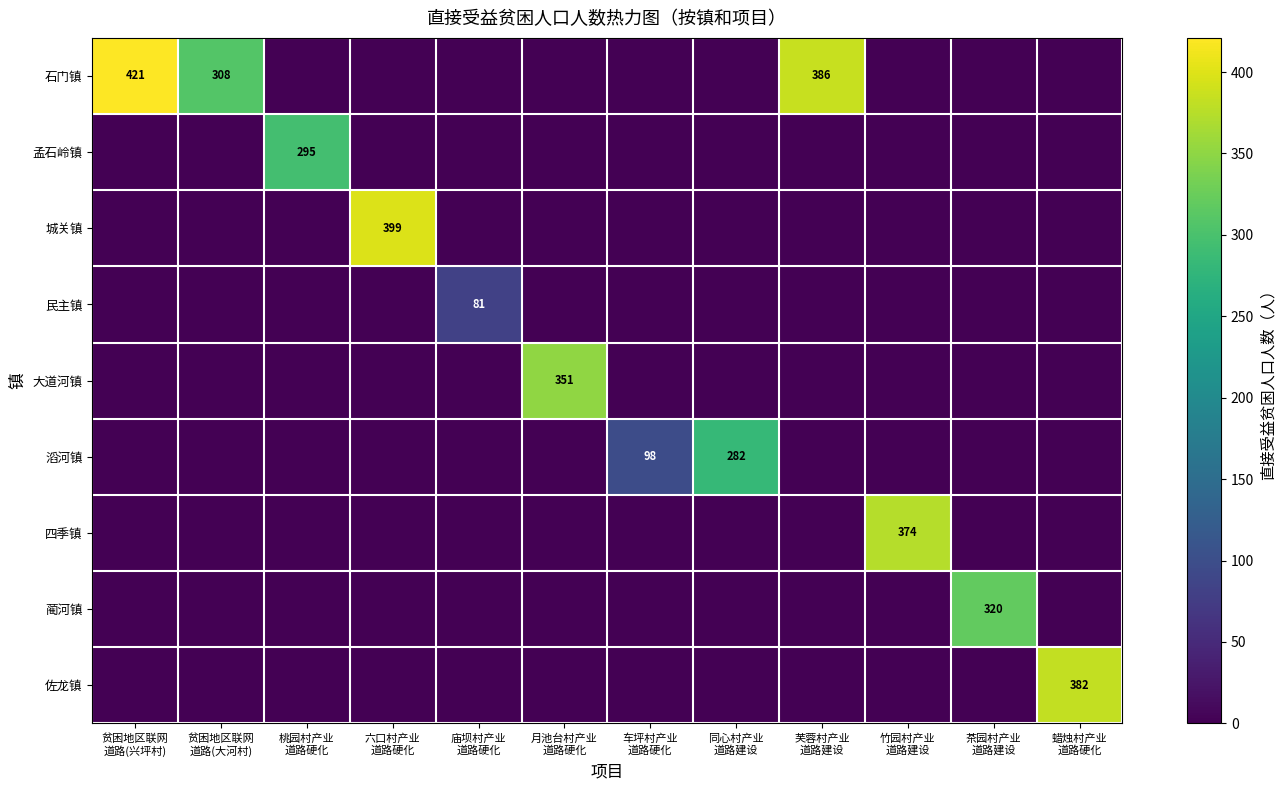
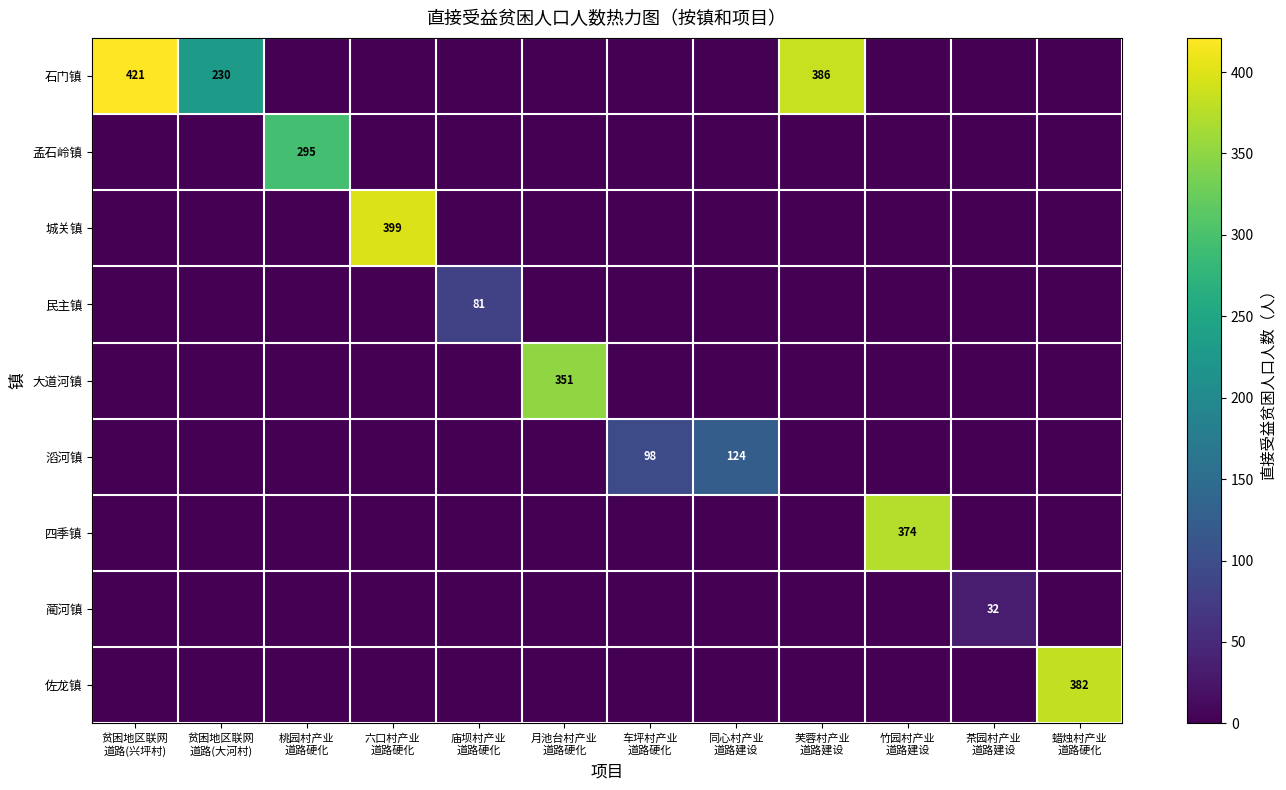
  {
    "石门镇": {
      "贫困地区联网 道路(兴坪村)": 421,
-     "贫困地区联网 道路(大河村)": 308,
+     "贫困地区联网 道路(大河村)": 230,
      "芙蓉村产业 道路建设": 386
    },
    "孟石岭镇": {
      "桃园村产业 道路硬化": 295
    },
    "城关镇": {
      "六口村产业 道路硬化": 399
    },
    "民主镇": {
      "庙坝村产业 道路硬化": 81
    },
    "大道河镇": {
      "月池台村产业 道路硬化": 351
    },
    "滔河镇": {
      "车坪村产业 道路硬化": 98,
-     "同心村产业 道路建设": 282
+     "同心村产业 道路建设": 124
    },
    "四季镇": {
      "竹园村产业 道路建设": 374
    },
    "蔺河镇": {
-     "茶园村产业 道路建设": 320
+     "茶园村产业 道路建设": 32
    },
    "佐龙镇": {
      "蜡烛村产业 道路硬化": 382
    }
  }
